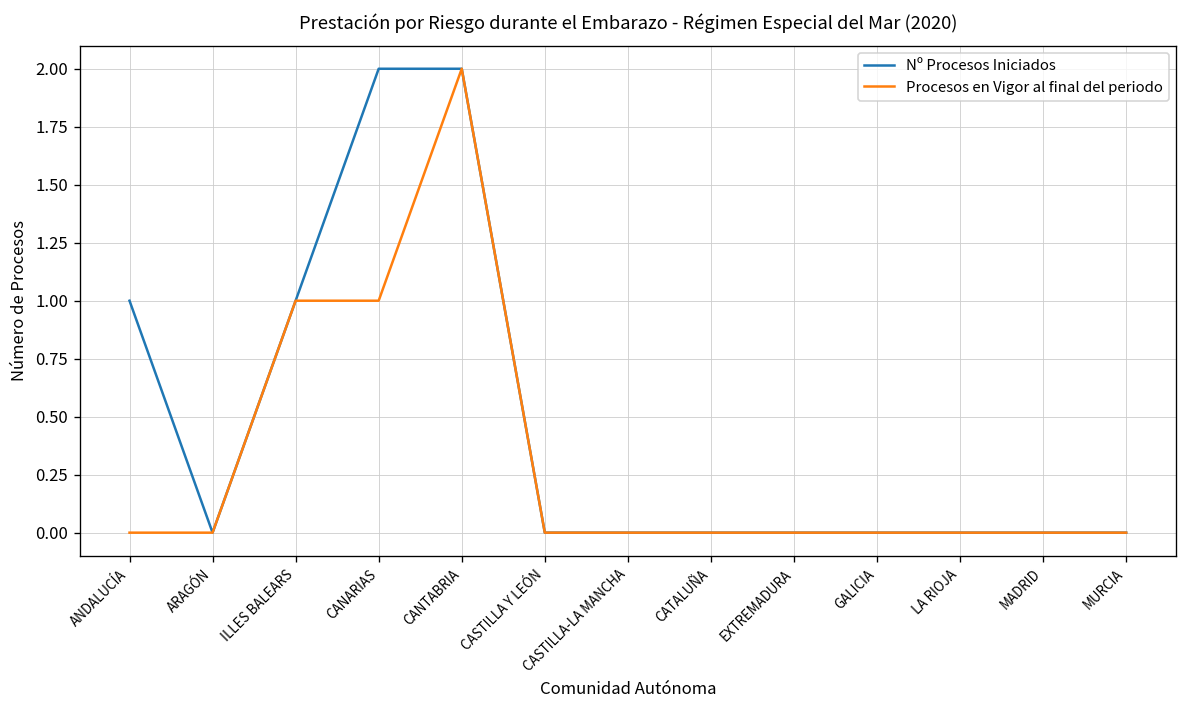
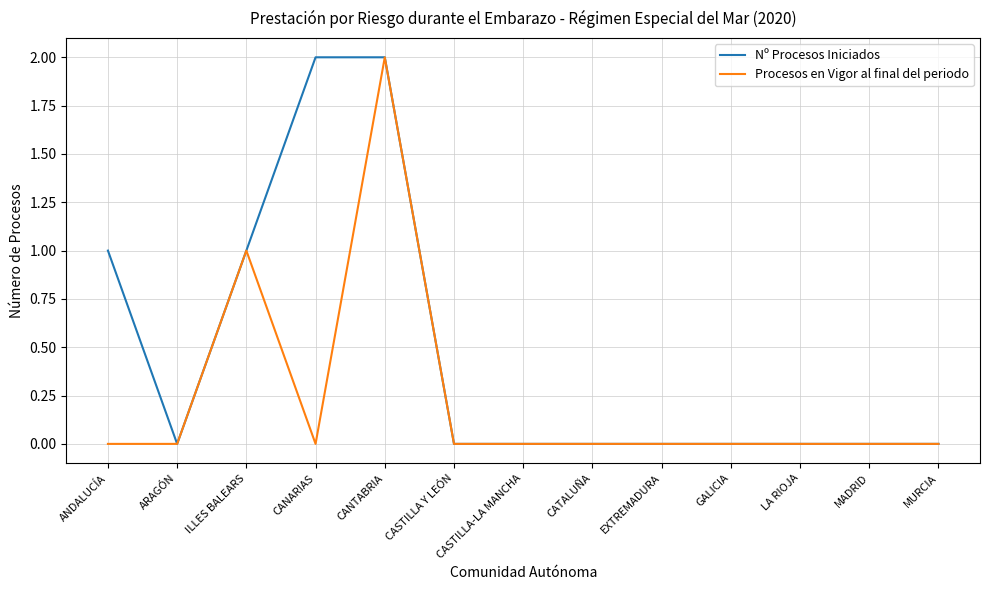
  {
    "Nº Procesos Iniciados": {
      "ANDALUCÍA": 1,
      "CANARIAS": 2
    },
    "Procesos en Vigor al final del periodo": {
      "ANDALUCÍA": 0,
-     "CANARIAS": 1
+     "CANARIAS": 0
    }
  }
